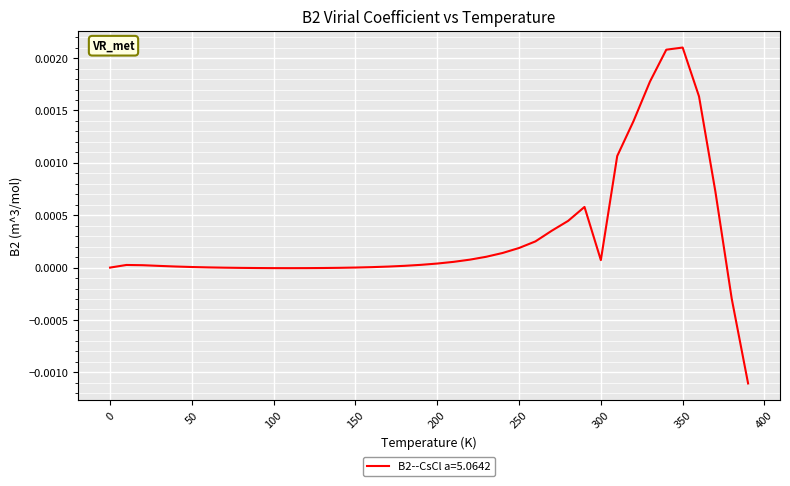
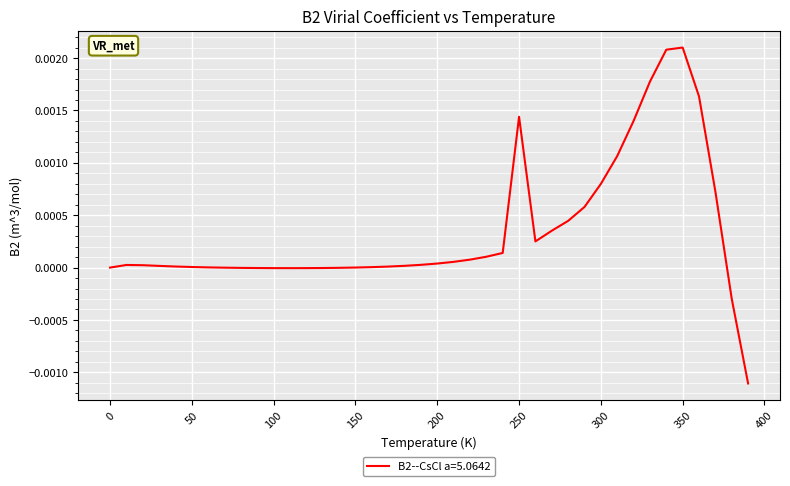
  {
    "0": 0.00000,
    "50": 0.00001,
    "100": -0.00001,
    "150": 0.00000,
    "200": 0.00004,
-   "250": 0.00019,
-   "300": 0.00007,
+   "250": 0.00144,
+   "300": 0.00080,
    "350": 0.00210
  }
